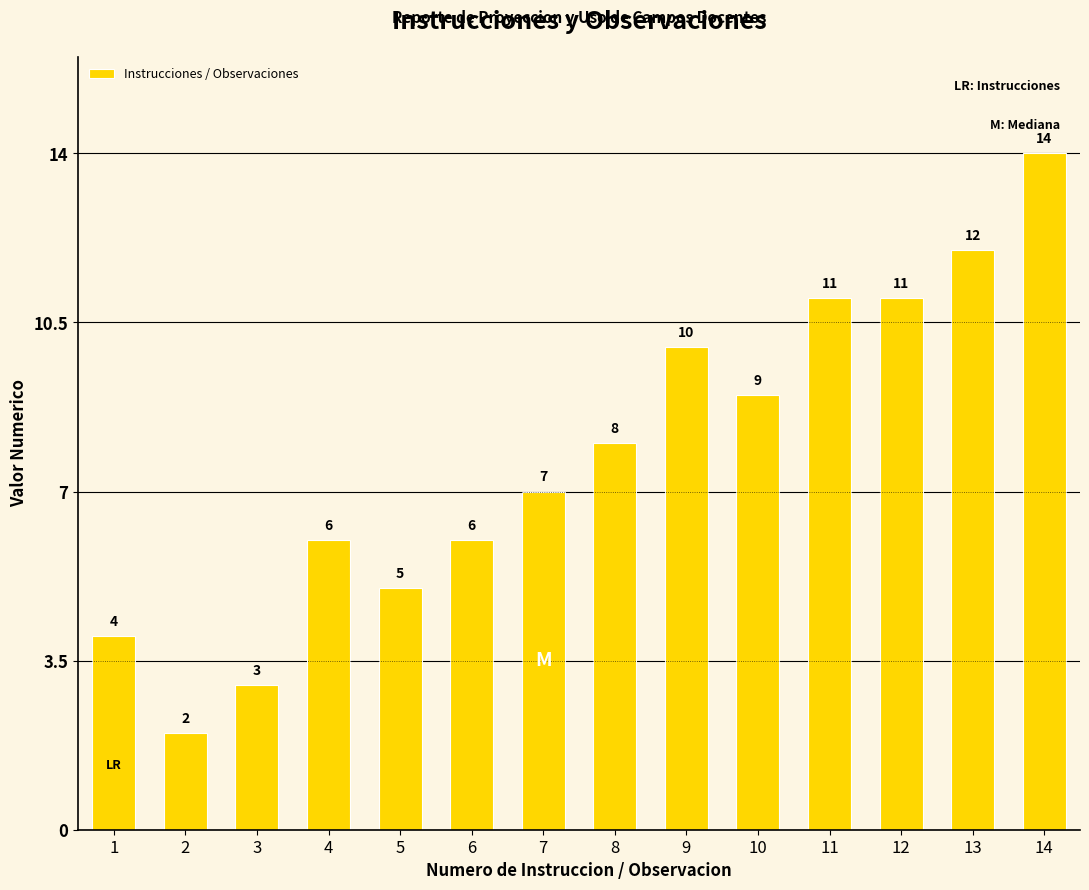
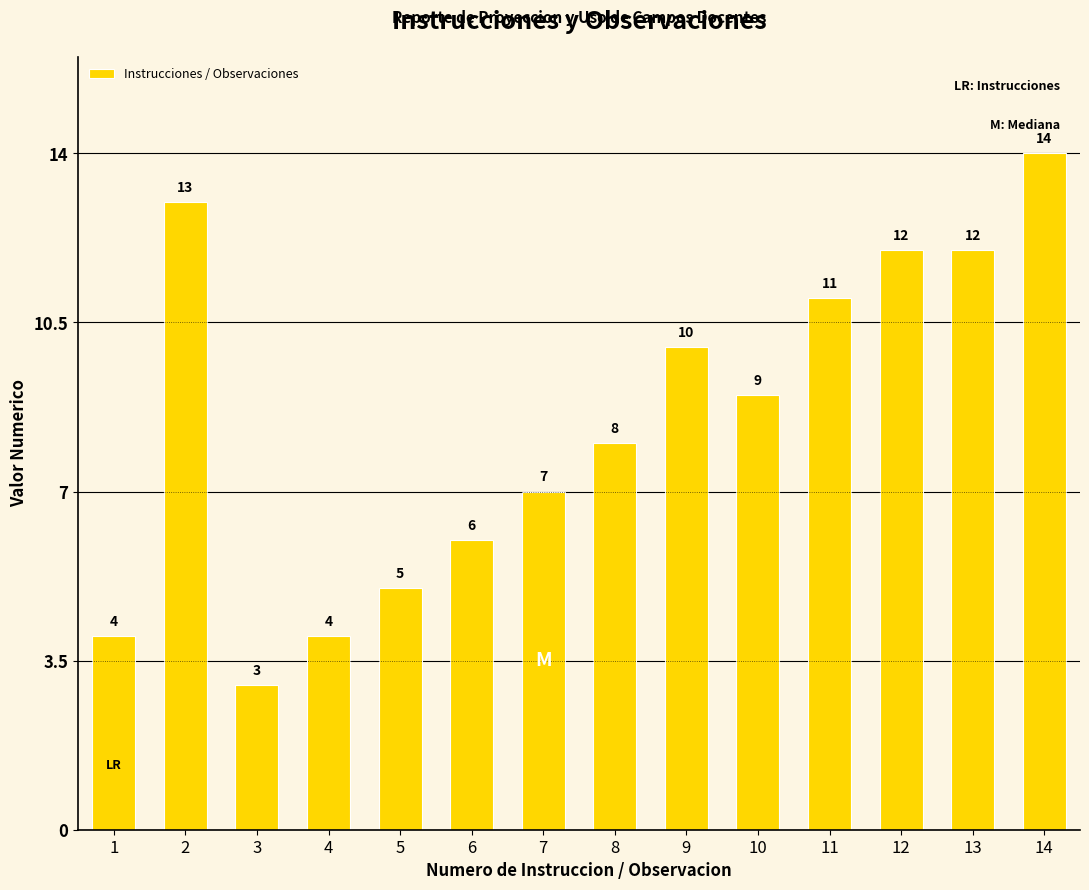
  {
    "1": 4,
-   "2": 2,
+   "2": 13,
    "3": 3,
-   "4": 6,
+   "4": 4,
    "5": 5,
    "6": 6,
    "7": 7,
    "8": 8,
    "9": 10,
    "10": 9,
    "11": 11,
-   "12": 11,
+   "12": 12,
    "13": 12,
    "14": 14
  }
